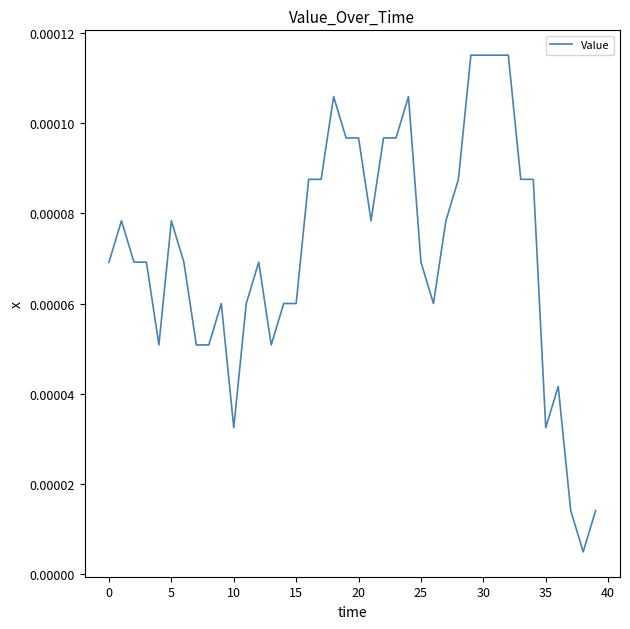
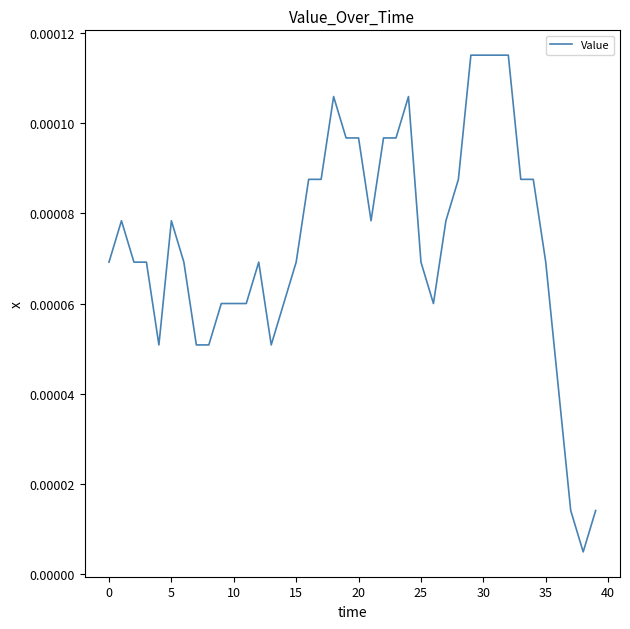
  {
    "0": 0.000069,
    "5": 0.000078,
-   "10": 0.000033,
-   "15": 0.000060,
+   "10": 0.000060,
+   "15": 0.000069,
    "20": 0.000097,
    "25": 0.000069,
    "30": 0.000115,
-   "35": 0.000033
+   "35": 0.000069
  }
